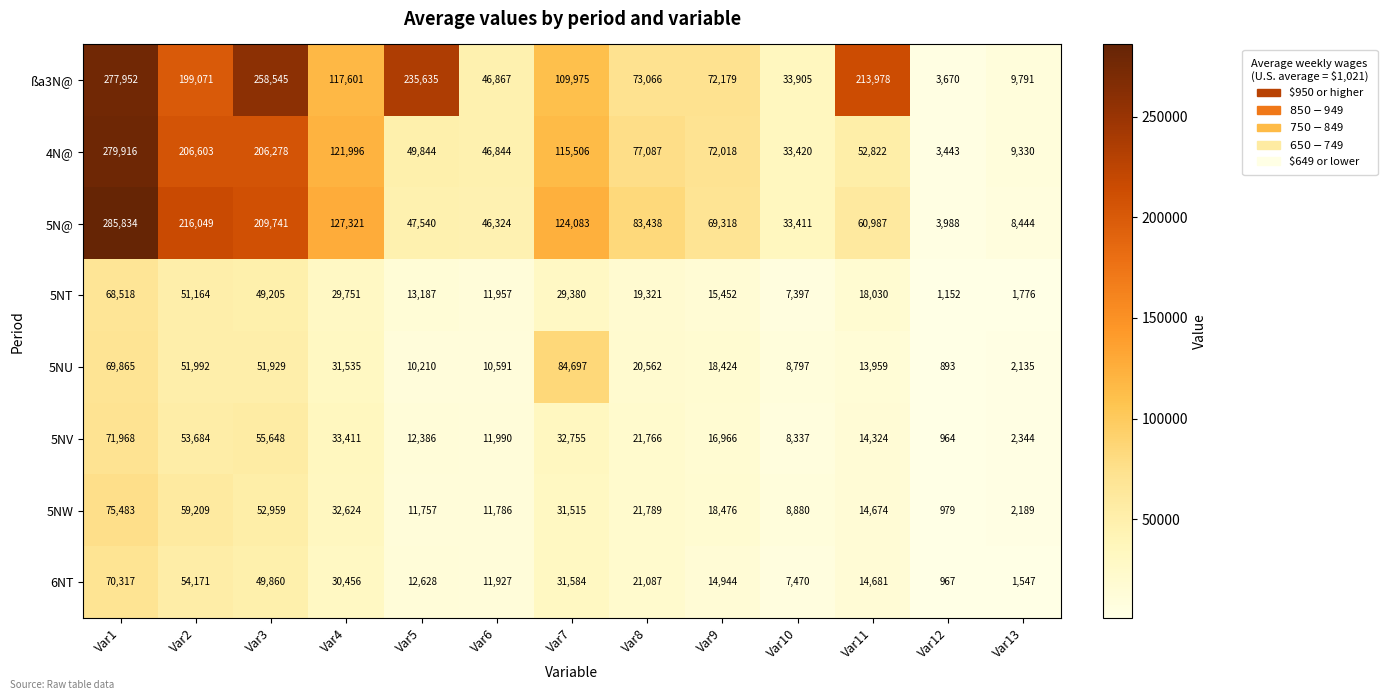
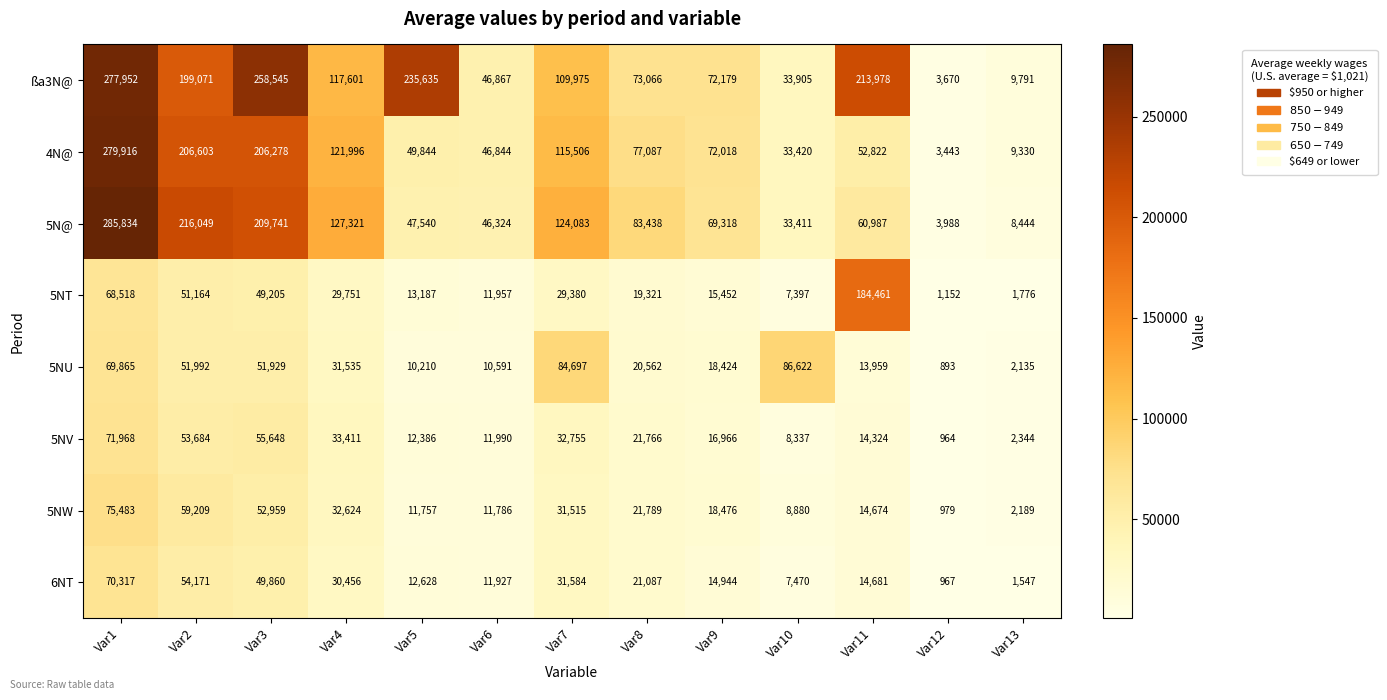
  {
    "ßa3N@": {
      "Var1": "277,952",
      "Var2": "199,071",
      "Var3": "258,545",
      "Var4": "117,601",
      "Var5": "235,635",
      "Var6": "46,867",
      "Var7": "109,975",
      "Var8": "73,066",
      "Var9": "72,179",
      "Var10": "33,905",
      "Var11": "213,978",
      "Var12": "3,670",
      "Var13": "9,791"
    },
    "4N@": {
      "Var1": "279,916",
      "Var2": "206,603",
      "Var3": "206,278",
      "Var4": "121,996",
      "Var5": "49,844",
      "Var6": "46,844",
      "Var7": "115,506",
      "Var8": "77,087",
      "Var9": "72,018",
      "Var10": "33,420",
      "Var11": "52,822",
      "Var12": "3,443",
      "Var13": "9,330"
    },
    "5N@": {
      "Var1": "285,834",
      "Var2": "216,049",
      "Var3": "209,741",
      "Var4": "127,321",
      "Var5": "47,540",
      "Var6": "46,324",
      "Var7": "124,083",
      "Var8": "83,438",
      "Var9": "69,318",
      "Var10": "33,411",
      "Var11": "60,987",
      "Var12": "3,988",
      "Var13": "8,444"
    },
    "5NT": {
      "Var1": "68,518",
      "Var2": "51,164",
      "Var3": "49,205",
      "Var4": "29,751",
      "Var5": "13,187",
      "Var6": "11,957",
      "Var7": "29,380",
      "Var8": "19,321",
      "Var9": "15,452",
      "Var10": "7,397",
-     "Var11": "18,030",
+     "Var11": "184,461",
      "Var12": "1,152",
      "Var13": "1,776"
    },
    "5NU": {
      "Var1": "69,865",
      "Var2": "51,992",
      "Var3": "51,929",
      "Var4": "31,535",
      "Var5": "10,210",
      "Var6": "10,591",
      "Var7": "84,697",
      "Var8": "20,562",
      "Var9": "18,424",
-     "Var10": "8,797",
+     "Var10": "86,622",
      "Var11": "13,959",
      "Var12": "893",
      "Var13": "2,135"
    },
    "5NV": {
      "Var1": "71,968",
      "Var2": "53,684",
      "Var3": "55,648",
      "Var4": "33,411",
      "Var5": "12,386",
      "Var6": "11,990",
      "Var7": "32,755",
      "Var8": "21,766",
      "Var9": "16,966",
      "Var10": "8,337",
      "Var11": "14,324",
      "Var12": "964",
      "Var13": "2,344"
    },
    "5NW": {
      "Var1": "75,483",
      "Var2": "59,209",
      "Var3": "52,959",
      "Var4": "32,624",
      "Var5": "11,757",
      "Var6": "11,786",
      "Var7": "31,515",
      "Var8": "21,789",
      "Var9": "18,476",
      "Var10": "8,880",
      "Var11": "14,674",
      "Var12": "979",
      "Var13": "2,189"
    },
    "6NT": {
      "Var1": "70,317",
      "Var2": "54,171",
      "Var3": "49,860",
      "Var4": "30,456",
      "Var5": "12,628",
      "Var6": "11,927",
      "Var7": "31,584",
      "Var8": "21,087",
      "Var9": "14,944",
      "Var10": "7,470",
      "Var11": "14,681",
      "Var12": "967",
      "Var13": "1,547"
    }
  }
